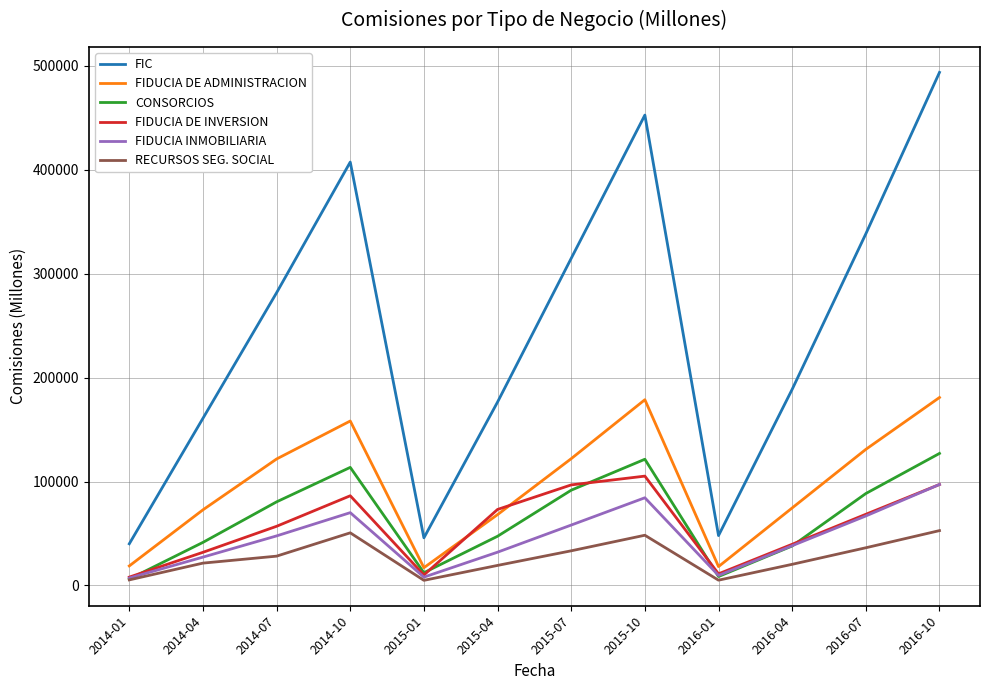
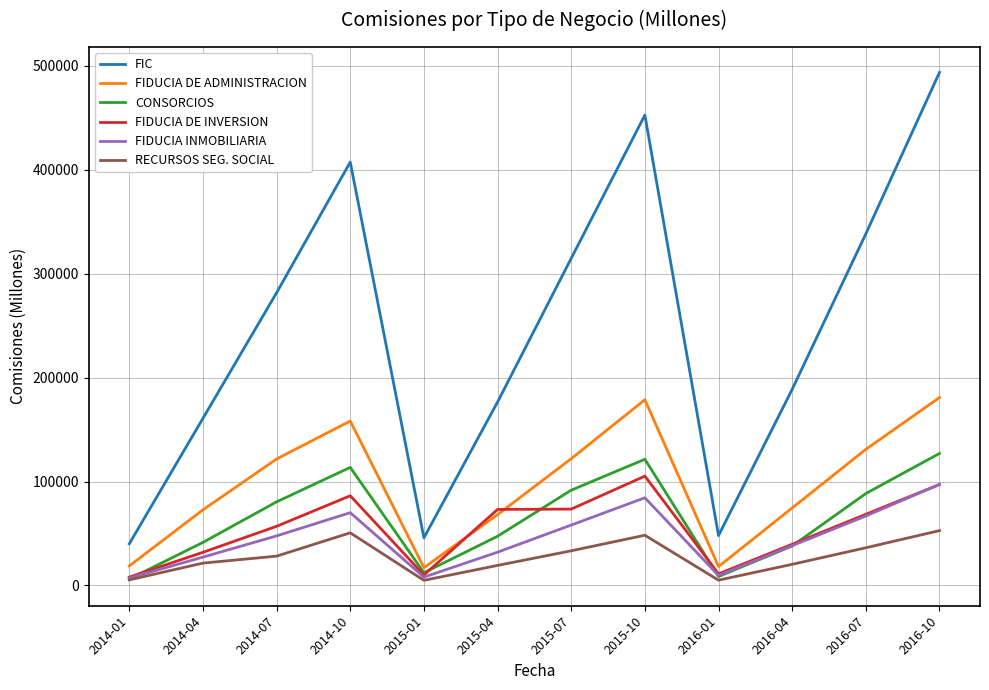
  {
    "FIC": {
      "2014-01": 40000,
      "2014-04": 161000,
      "2014-07": 282000,
      "2014-10": 408000,
      "2015-01": 46000,
      "2015-04": 177000,
      "2015-07": 315000,
      "2015-10": 453000,
      "2016-01": 48000,
      "2016-04": 189000,
      "2016-07": 338000,
      "2016-10": 494000
    },
    "FIDUCIA DE ADMINISTRACION": {
      "2014-01": 19000,
      "2014-04": 73000,
      "2014-07": 122000,
      "2014-10": 158000,
      "2015-01": 17000,
      "2015-04": 68000,
      "2015-07": 122000,
      "2015-10": 179000,
      "2016-01": 18000,
      "2016-04": 75000,
      "2016-07": 131000,
      "2016-10": 181000
    },
    "CONSORCIOS": {
      "2014-04": 41000,
      "2014-07": 80000,
      "2014-10": 114000,
      "2015-04": 47000,
      "2015-07": 92000,
      "2015-10": 121000,
      "2016-07": 88000,
      "2016-10": 127000
    },
    "FIDUCIA DE INVERSION": {
      "2014-04": 32000,
      "2014-07": 57000,
      "2014-10": 86000,
      "2015-04": 73000,
-     "2015-07": 97000,
+     "2015-07": 73000,
      "2015-10": 105000
    },
    "FIDUCIA INMOBILIARIA": {
      "2014-04": 27000,
      "2014-07": 48000,
      "2014-10": 70000,
      "2015-04": 32000,
      "2015-07": 58000,
      "2015-10": 84000
    },
    "RECURSOS SEG. SOCIAL": {
      "2014-04": 21000,
      "2014-07": 28000,
      "2014-10": 51000,
      "2015-01": 5000,
      "2015-04": 19000,
      "2015-07": 33000,
      "2015-10": 48000,
      "2016-01": 5000,
      "2016-04": 20000,
      "2016-07": 36000,
      "2016-10": 53000
    }
  }
